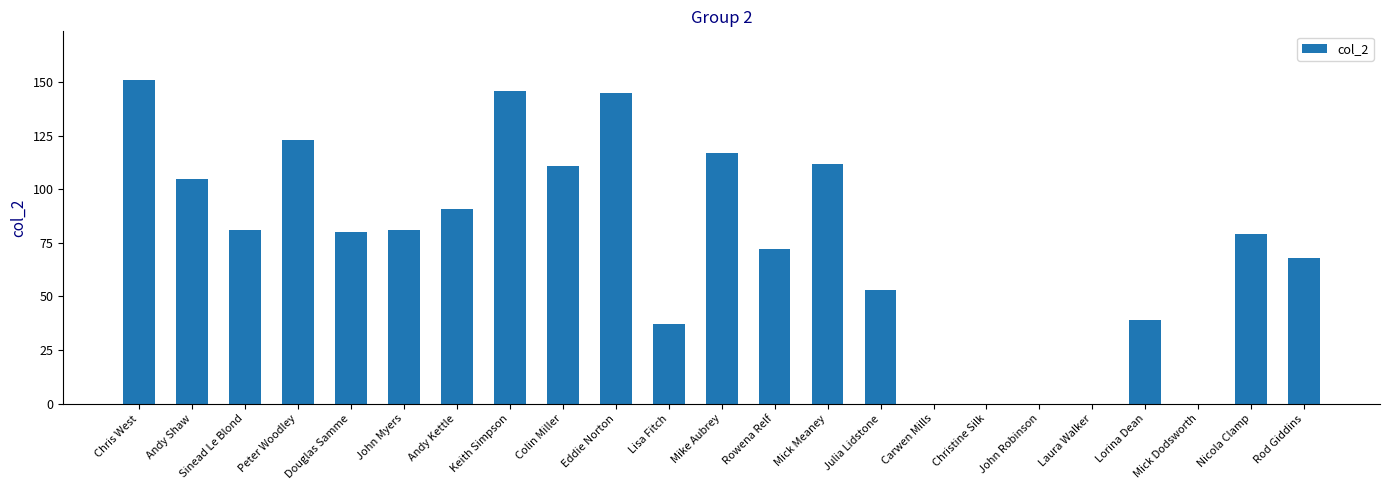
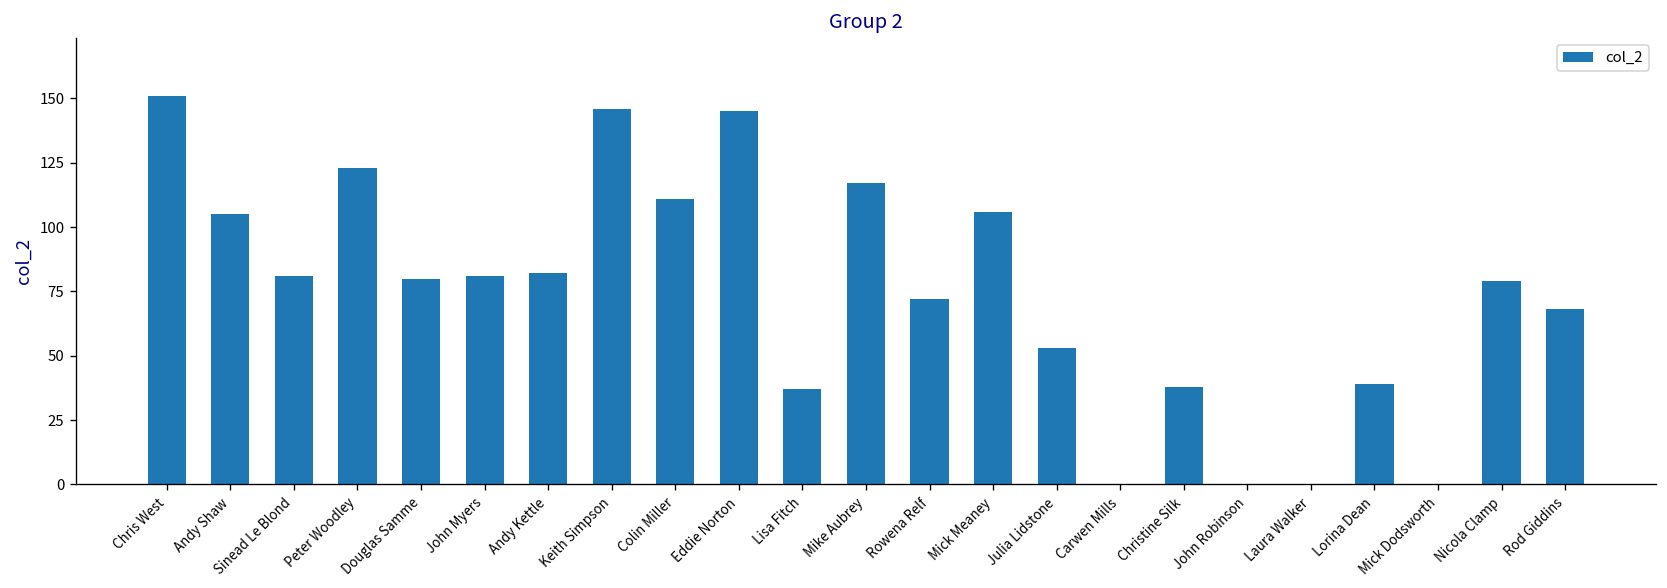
  {
    "Chris West": 151,
    "Andy Shaw": 105,
    "Sinead Le Blond": 81,
    "Peter Woodley": 123,
    "Douglas Samme": 80,
    "John Myers": 81,
-   "Andy Kettle": 91,
+   "Andy Kettle": 82,
    "Keith Simpson": 146,
    "Colin Miller": 111,
    "Eddie Norton": 145,
    "Lisa Fitch": 37,
    "Mike Aubrey": 117,
    "Rowena Relf": 72,
-   "Mick Meaney": 112,
+   "Mick Meaney": 106,
    "Julia Lidstone": 53,
    "Carwen Mills": 0,
-   "Christine Silk": 0,
+   "Christine Silk": 38,
    "John Robinson": 0,
    "Laura Walker": 0,
    "Lorina Dean": 39,
    "Mick Dodsworth": 0,
    "Nicola Clamp": 79,
    "Rod Giddins": 68
  }
